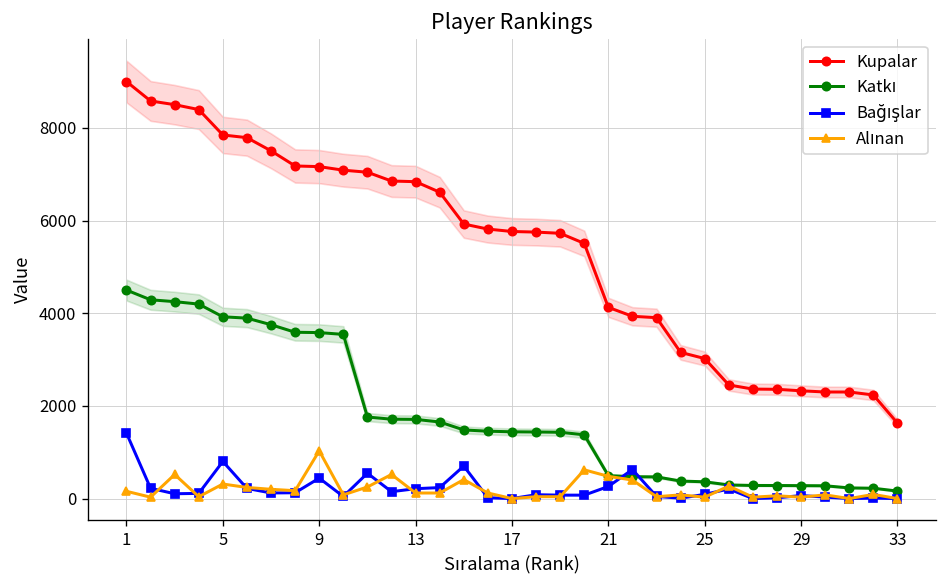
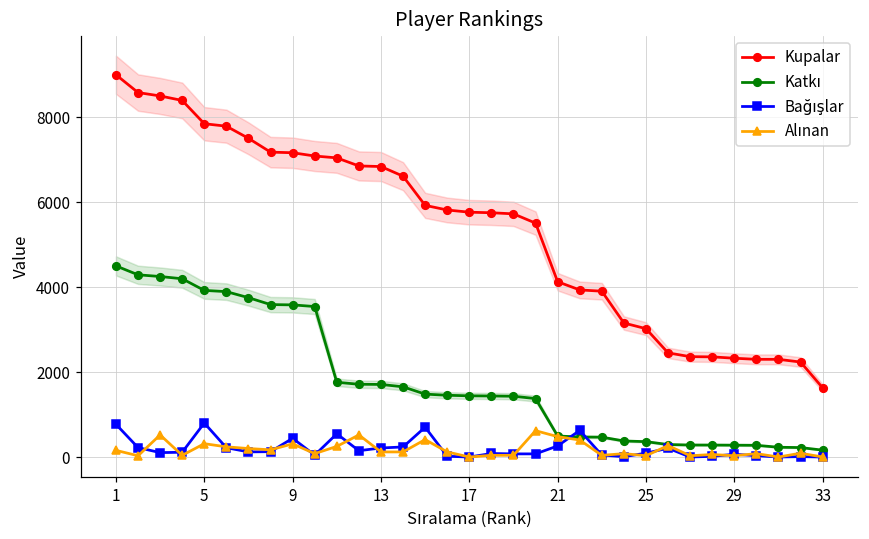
  {
    "Bağışlar": {
-     "1": 1400,
+     "1": 800,
      "5": 800,
      "9": 400,
      "13": 200,
      "21": 300
    },
    "Alınan": {
      "1": 200,
      "5": 300,
-     "9": 1000,
+     "9": 300,
      "13": 100
    }
  }
